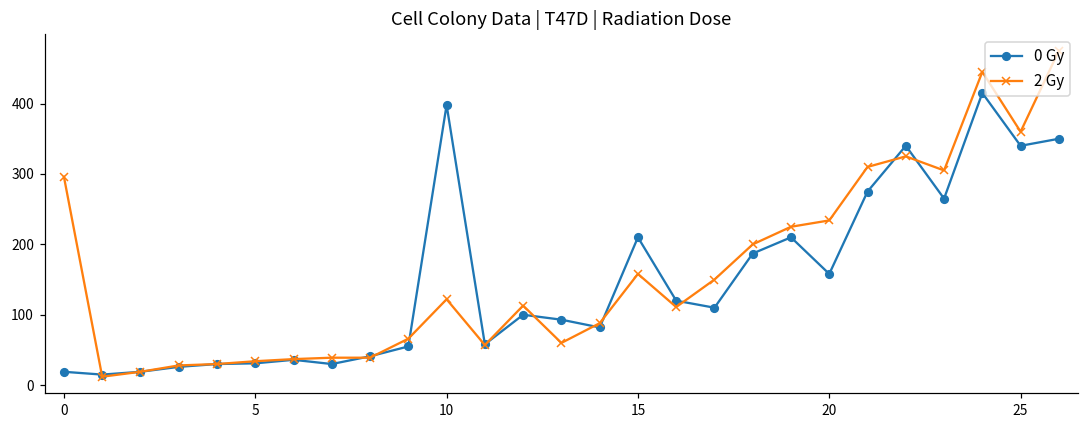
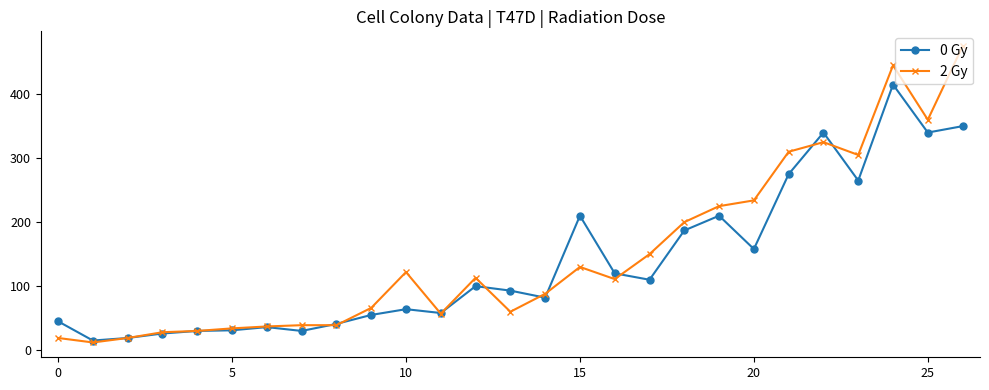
  {
    "0 Gy": {
-     "0": 20,
-     "10": 400,
+     "0": 50,
+     "10": 60,
      "15": 210,
      "20": 160,
      "25": 340
    },
    "2 Gy": {
-     "0": 300,
+     "0": 20,
      "10": 120,
-     "15": 160,
+     "15": 130,
      "20": 230,
      "25": 360
    }
  }
